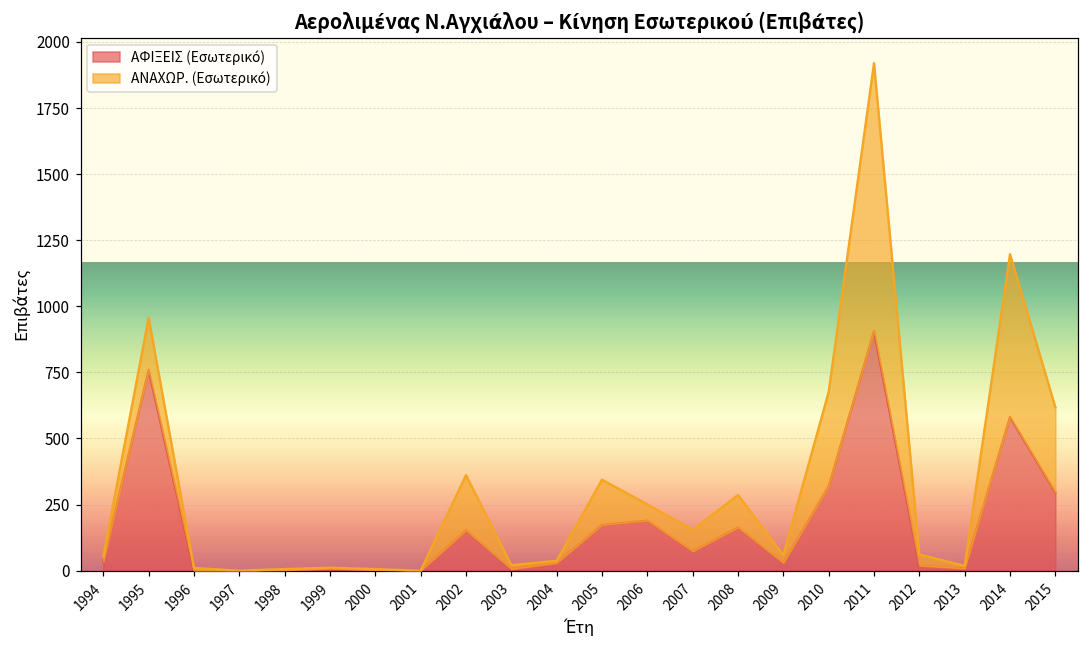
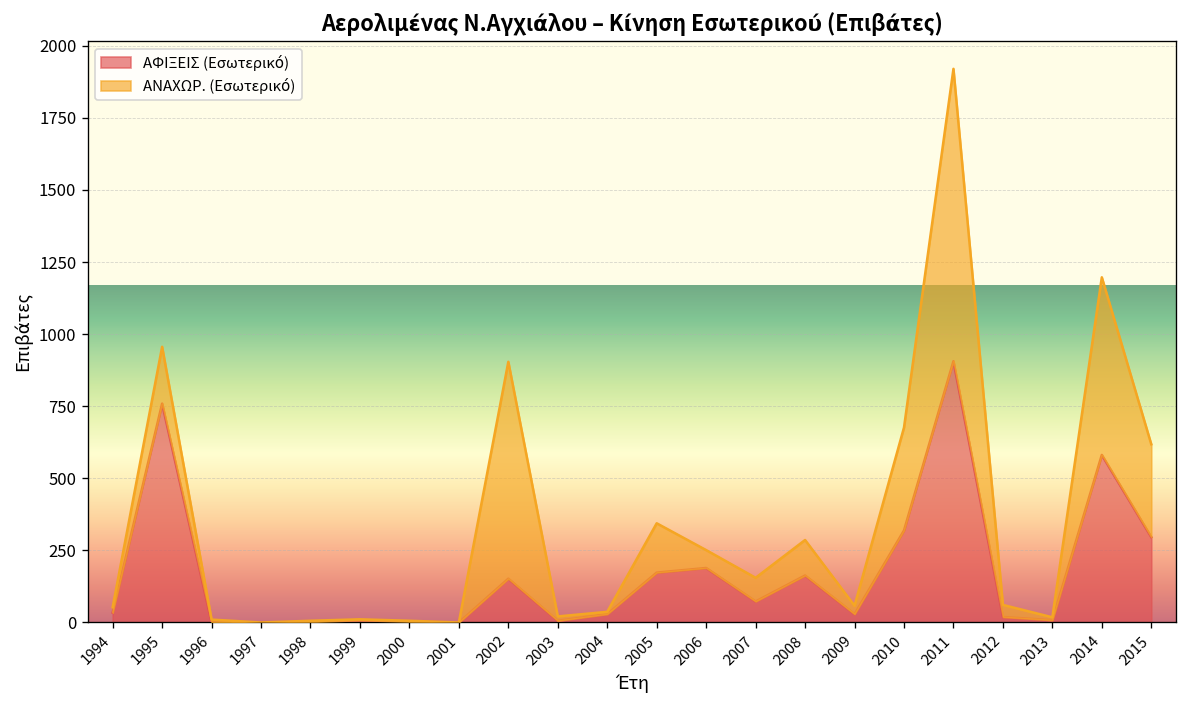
  {
    "ΑΦΙΞΕΙΣ (Εσωτερικό)": {
      "1994": 30,
      "1995": 760,
      "2002": 150,
      "2003": 10,
      "2005": 170,
      "2006": 190,
      "2007": 70,
      "2008": 160,
      "2009": 30,
      "2010": 320,
      "2011": 910,
      "2012": 20,
      "2014": 580,
      "2015": 300
    },
    "ΑΝΑΧΩΡ. (Εσωτερικό)": {
      "1994": 20,
      "1995": 200,
-     "2002": 210,
+     "2002": 750,
      "2003": 20,
      "2005": 170,
      "2006": 60,
      "2007": 80,
      "2008": 120,
      "2009": 30,
      "2010": 360,
      "2011": 1010,
      "2012": 40,
      "2014": 620,
      "2015": 320
    }
  }
